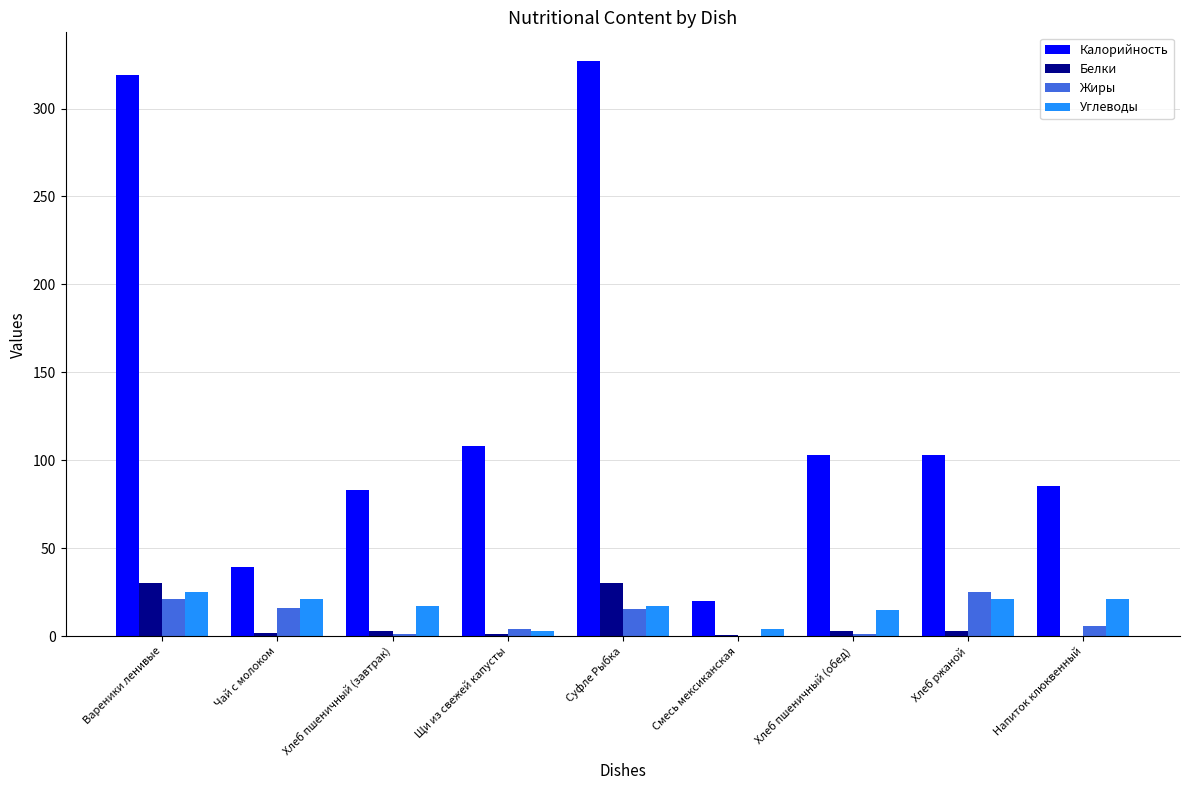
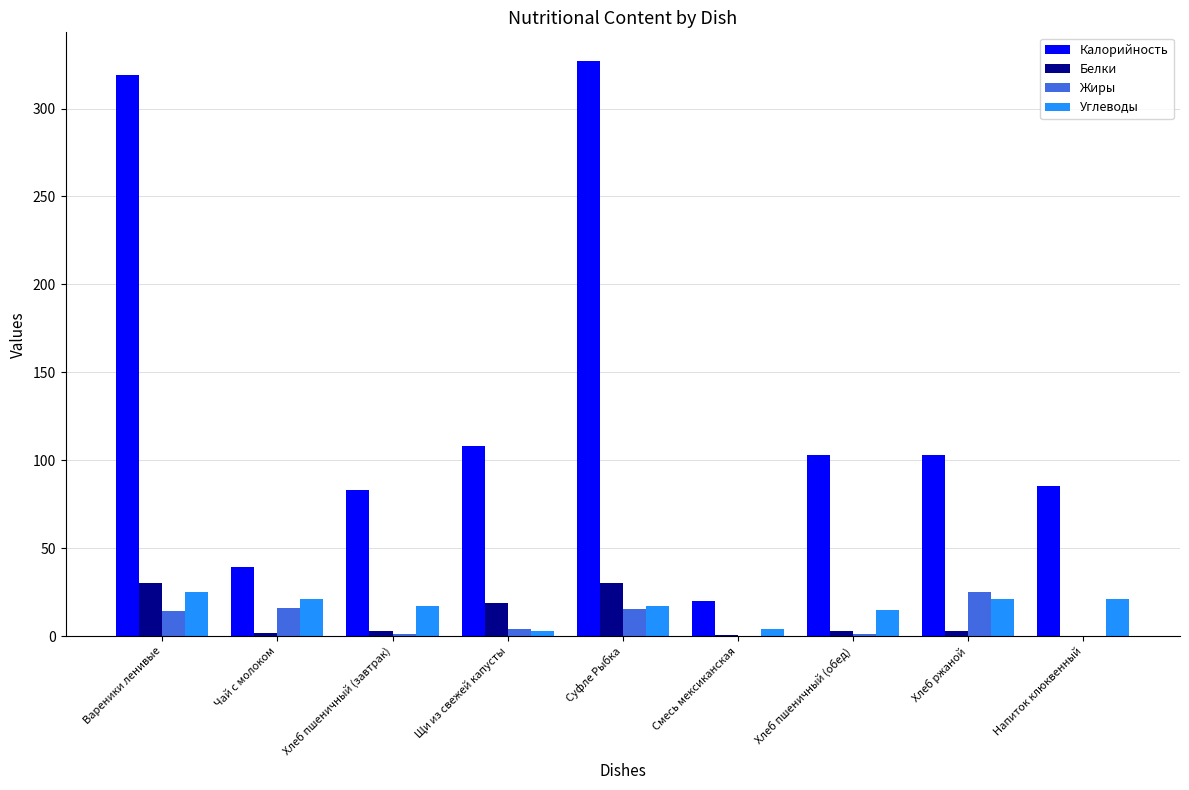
  {
    "Калорийность": {
      "Вареники ленивые": 319,
      "Чай с молоком": 39,
      "Хлеб пшеничный (завтрак)": 83,
      "Щи из свежей капусты": 108,
      "Суфле Рыбка": 327,
      "Смесь мексиканская": 20,
      "Хлеб пшеничный (обед)": 103,
      "Хлеб ржаной": 103,
      "Напиток клюквенный": 86
    },
    "Белки": {
      "Вареники ленивые": 30,
      "Чай с молоком": 2,
      "Хлеб пшеничный (завтрак)": 3,
-     "Щи из свежей капусты": 1,
+     "Щи из свежей капусты": 19,
      "Суфле Рыбка": 30,
      "Хлеб пшеничный (обед)": 3,
      "Хлеб ржаной": 3
    },
    "Жиры": {
-     "Вареники ленивые": 21,
+     "Вареники ленивые": 14,
      "Чай с молоком": 16,
      "Щи из свежей капусты": 4,
      "Суфле Рыбка": 15,
      "Хлеб ржаной": 25,
-     "Напиток клюквенный": 6
+     "Напиток клюквенный": 0
    },
    "Углеводы": {
      "Вареники ленивые": 25,
      "Чай с молоком": 21,
      "Хлеб пшеничный (завтрак)": 17,
      "Щи из свежей капусты": 3,
      "Суфле Рыбка": 17,
      "Смесь мексиканская": 4,
      "Хлеб пшеничный (обед)": 15,
      "Хлеб ржаной": 21,
      "Напиток клюквенный": 21
    }
  }
